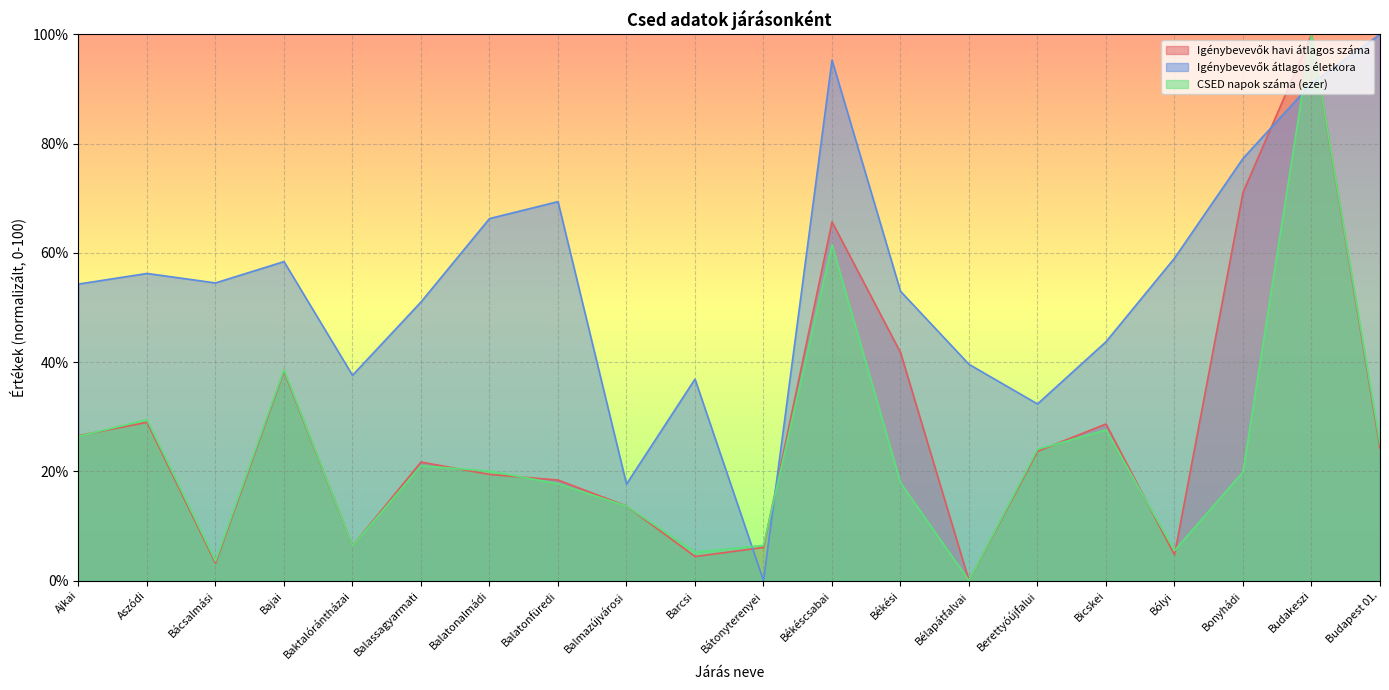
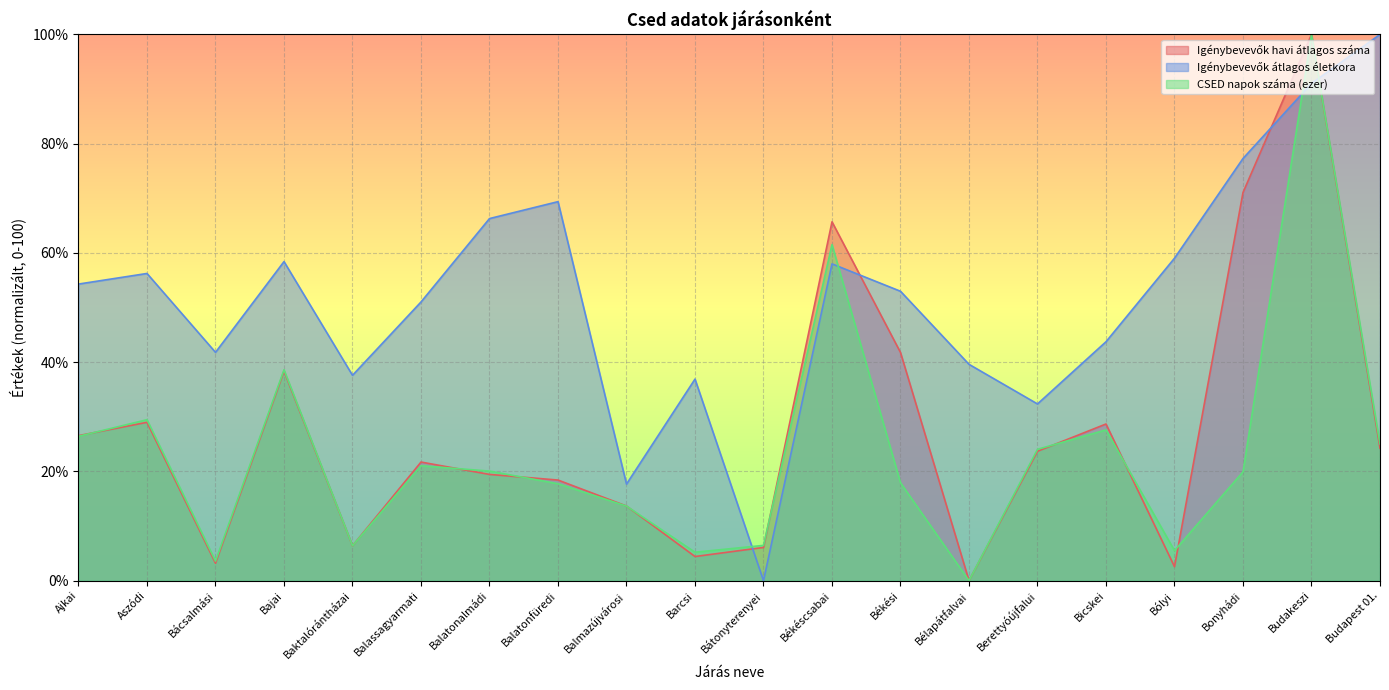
  {
    "Igénybevevők havi átlagos száma": {
      "Aszódi": "29%",
      "Balassagyarmati": "22%",
      "Balatonalmádi": "19%",
      "Balatonfüredi": "18%",
      "Barcsi": "4%",
      "Békéscsabai": "66%",
      "Békési": "42%",
      "Bicskei": "29%",
-     "Bólyi": "5%",
+     "Bólyi": "3%",
      "Bonyhádi": "71%",
      "Budapest 01.": "24%"
    },
    "Igénybevevők átlagos életkora": {
      "Ajkai": "54%",
      "Aszódi": "56%",
-     "Bácsalmási": "55%",
+     "Bácsalmási": "42%",
      "Bajai": "58%",
      "Baktalórántházai": "38%",
      "Balassagyarmati": "51%",
      "Balatonalmádi": "66%",
      "Balatonfüredi": "69%",
      "Balmazújvárosi": "18%",
      "Barcsi": "37%",
      "Bátonyterenyei": "0%",
-     "Békéscsabai": "95%",
+     "Békéscsabai": "58%",
      "Békési": "53%",
      "Bélapátfalvai": "40%",
      "Berettyóújfalui": "32%",
      "Bicskei": "44%",
      "Bólyi": "59%",
      "Bonyhádi": "77%",
      "Budapest 01.": "100%"
    },
    "CSED napok száma (ezer)": {
      "Aszódi": "29%",
      "Balassagyarmati": "21%",
      "Balatonalmádi": "20%",
      "Balatonfüredi": "18%",
      "Barcsi": "5%",
      "Békéscsabai": "62%",
      "Békési": "18%",
      "Bicskei": "28%",
      "Bólyi": "5%",
      "Bonyhádi": "20%",
      "Budapest 01.": "25%"
    }
  }
